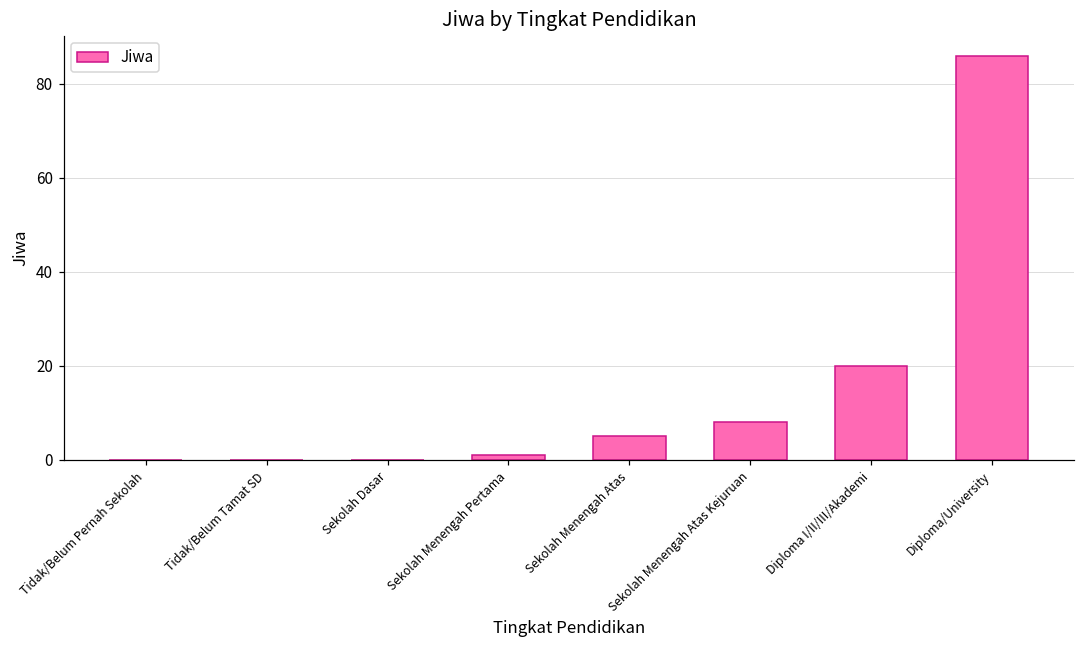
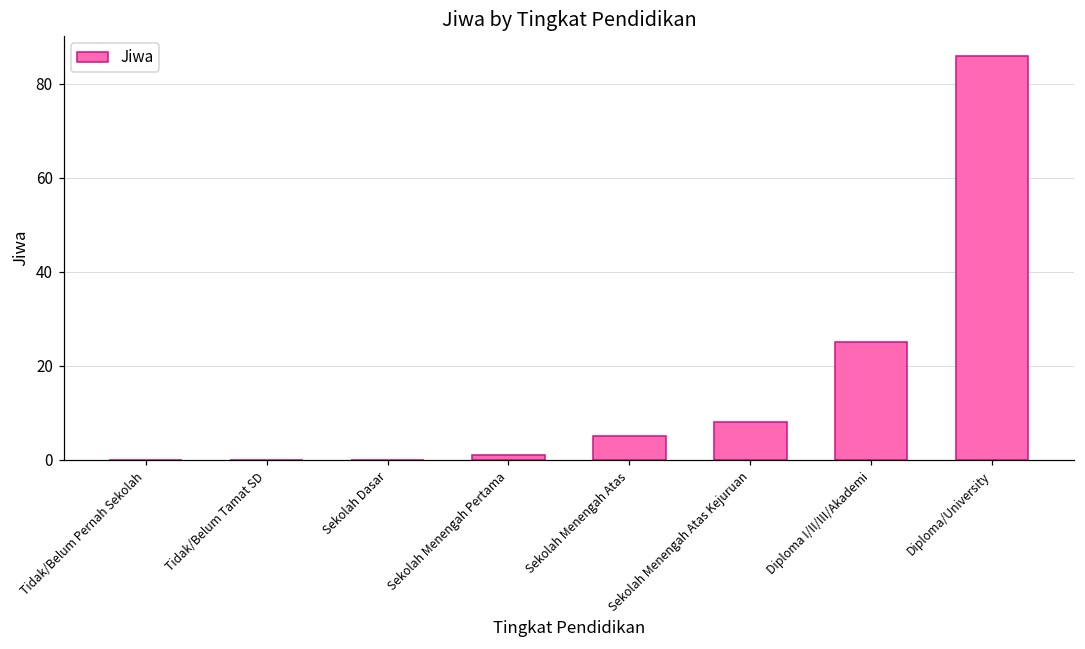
  {
    "Tidak/Belum Pernah Sekolah": 0,
    "Tidak/Belum Tamat SD": 0,
    "Sekolah Dasar": 0,
    "Sekolah Menengah Pertama": 1,
    "Sekolah Menengah Atas": 5,
    "Sekolah Menengah Atas Kejuruan": 8,
-   "Diploma I/II/III/Akademi": 20,
+   "Diploma I/II/III/Akademi": 25,
    "Diploma/University": 86
  }
